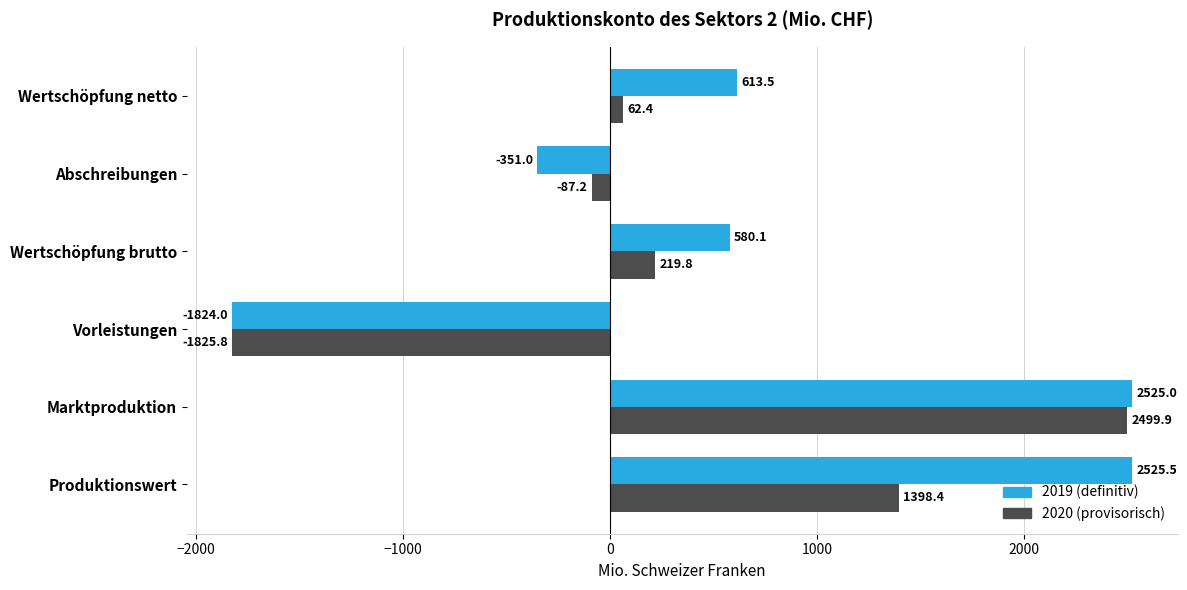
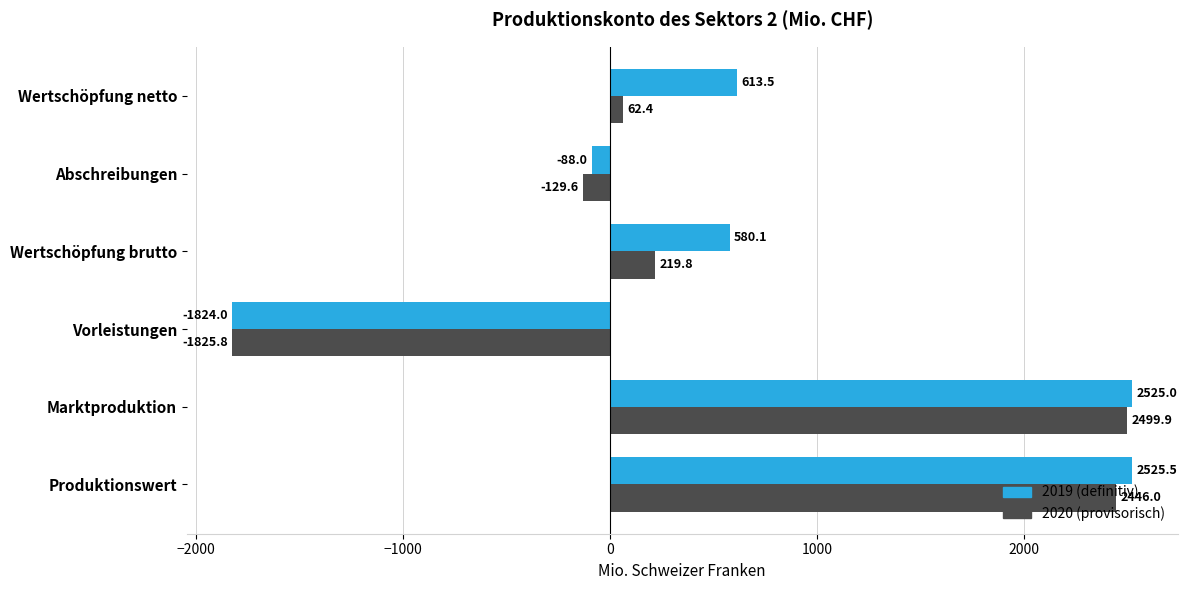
  {
    "2019 (definitiv)": {
      "Wertschöpfung netto": 613.5,
-     "Abschreibungen": -351.0,
+     "Abschreibungen": -88.0,
      "Wertschöpfung brutto": 580.1,
      "Vorleistungen": -1824.0,
      "Marktproduktion": 2525.0,
      "Produktionswert": 2525.5
    },
    "2020 (provisorisch)": {
      "Wertschöpfung netto": 62.4,
-     "Abschreibungen": -87.2,
+     "Abschreibungen": -129.6,
      "Wertschöpfung brutto": 219.8,
      "Vorleistungen": -1825.8,
      "Marktproduktion": 2499.9,
-     "Produktionswert": 1398.4
+     "Produktionswert": 2446.0
    }
  }
